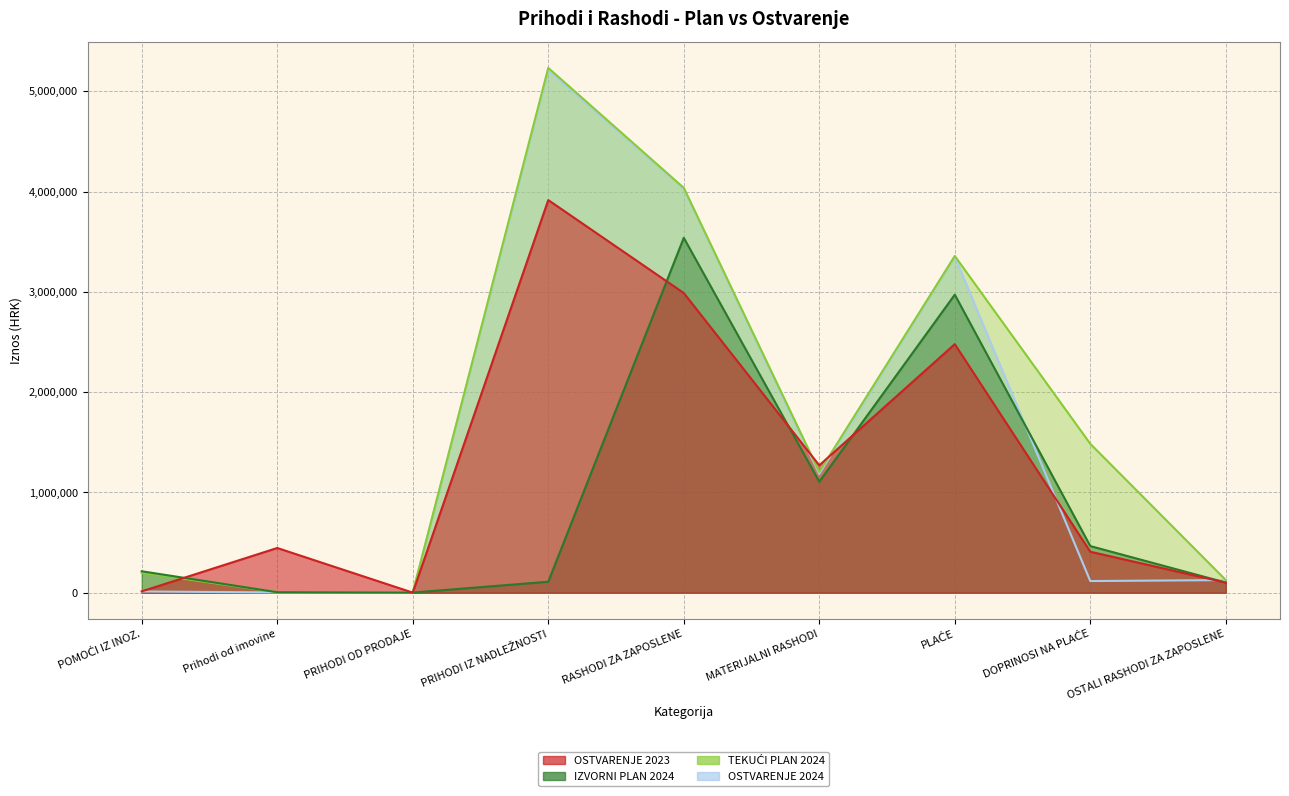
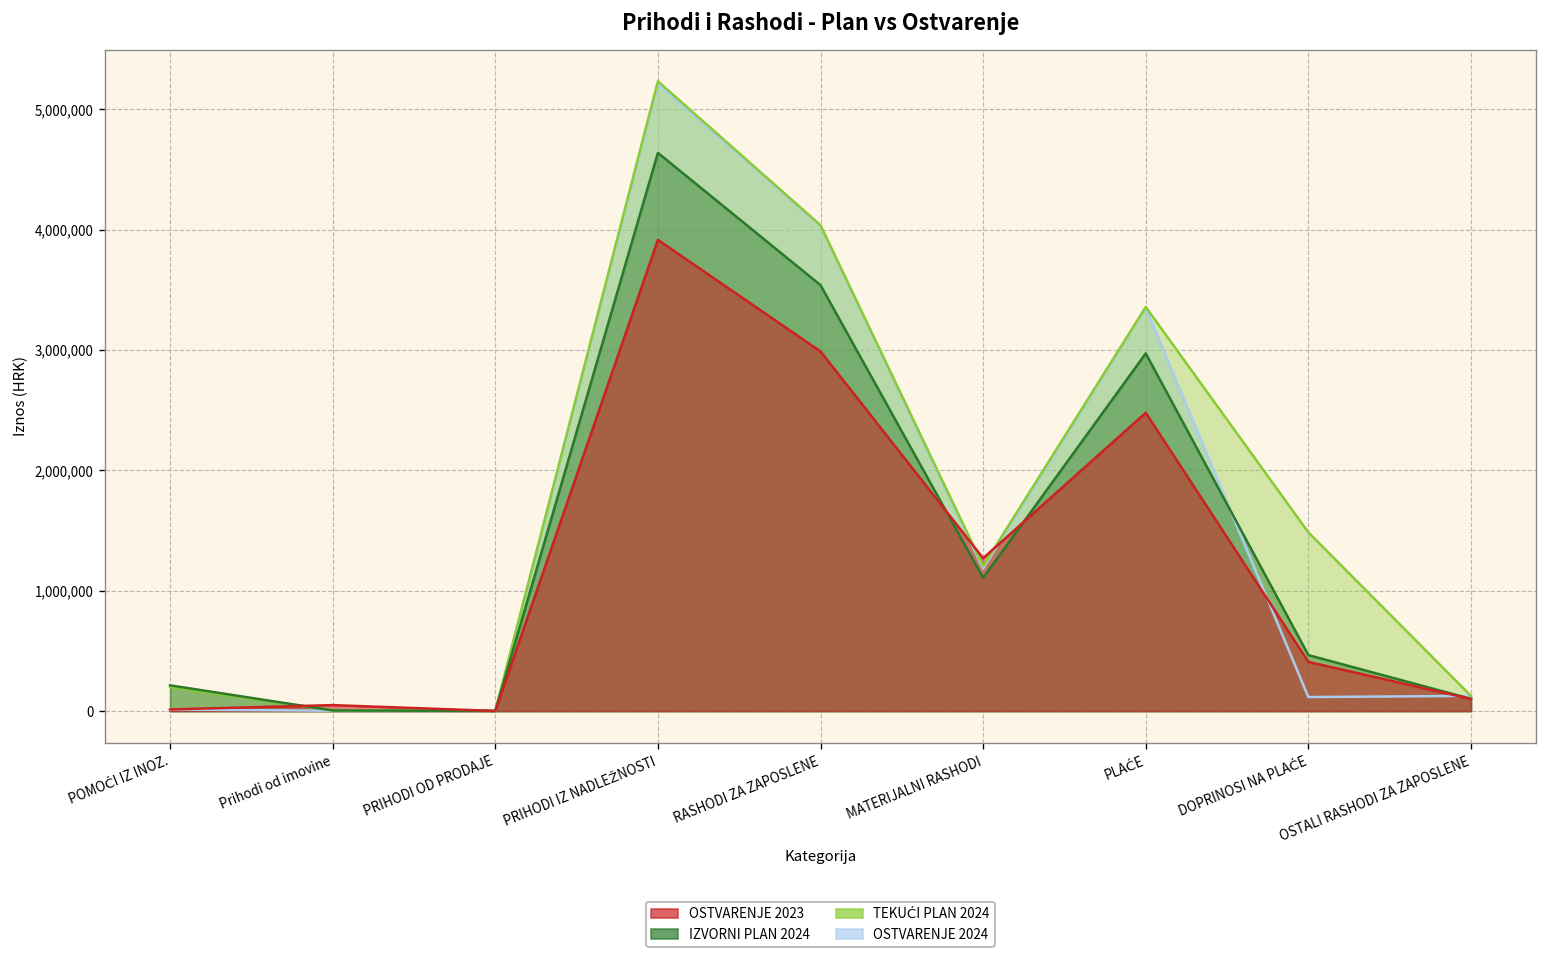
  {
    "OSTVARENJE 2024": {
      "DOPRINOSI NA PLAĆE": "120,000"
    },
    "TEKUĆI PLAN 2024": {
      "DOPRINOSI NA PLAĆE": "1,480,000"
    },
    "IZVORNI PLAN 2024": {
-     "PRIHODI IZ NADLEŽNOSTI": "110,000",
+     "PRIHODI IZ NADLEŽNOSTI": "4,640,000",
      "RASHODI ZA ZAPOSLENE": "3,540,000",
      "MATERIJALNI RASHODI": "1,110,000",
      "PLAĆE": "2,970,000",
      "DOPRINOSI NA PLAĆE": "470,000"
    },
    "OSTVARENJE 2023": {
-     "Prihodi od imovine": "450,000",
+     "Prihodi od imovine": "50,000",
      "PRIHODI IZ NADLEŽNOSTI": "3,920,000",
      "RASHODI ZA ZAPOSLENE": "2,990,000",
      "MATERIJALNI RASHODI": "1,270,000",
      "PLAĆE": "2,480,000",
      "DOPRINOSI NA PLAĆE": "410,000"
    }
  }
